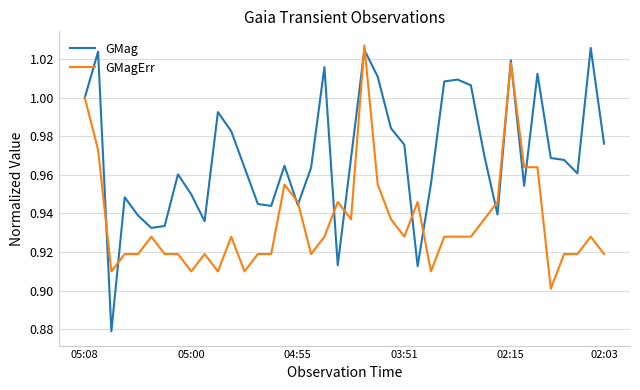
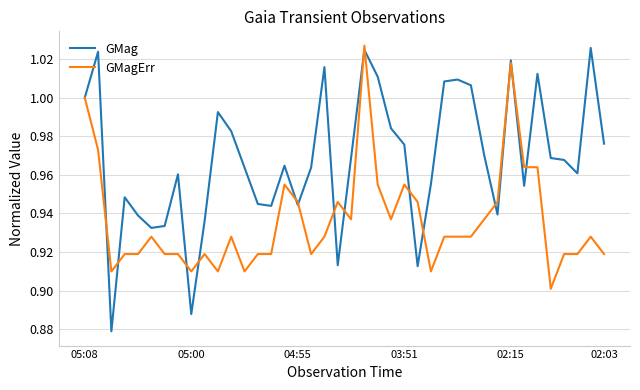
  {
    "GMag": {
-     "05:00": 0.950,
+     "05:00": 0.888,
      "04:55": 0.944,
      "03:51": 0.976,
      "02:15": 1.019,
      "02:03": 0.976
    },
    "GMagErr": {
      "05:00": 0.910,
      "04:55": 0.946,
-     "03:51": 0.928,
+     "03:51": 0.955,
      "02:15": 1.018,
      "02:03": 0.919
    }
  }
